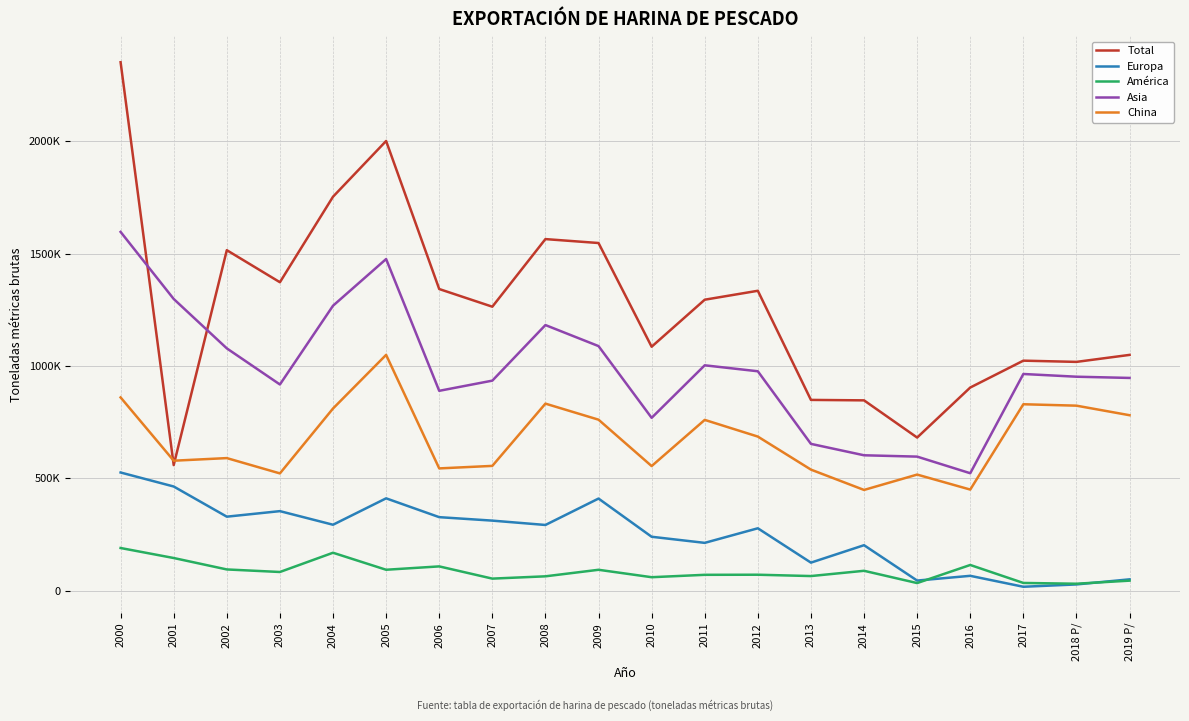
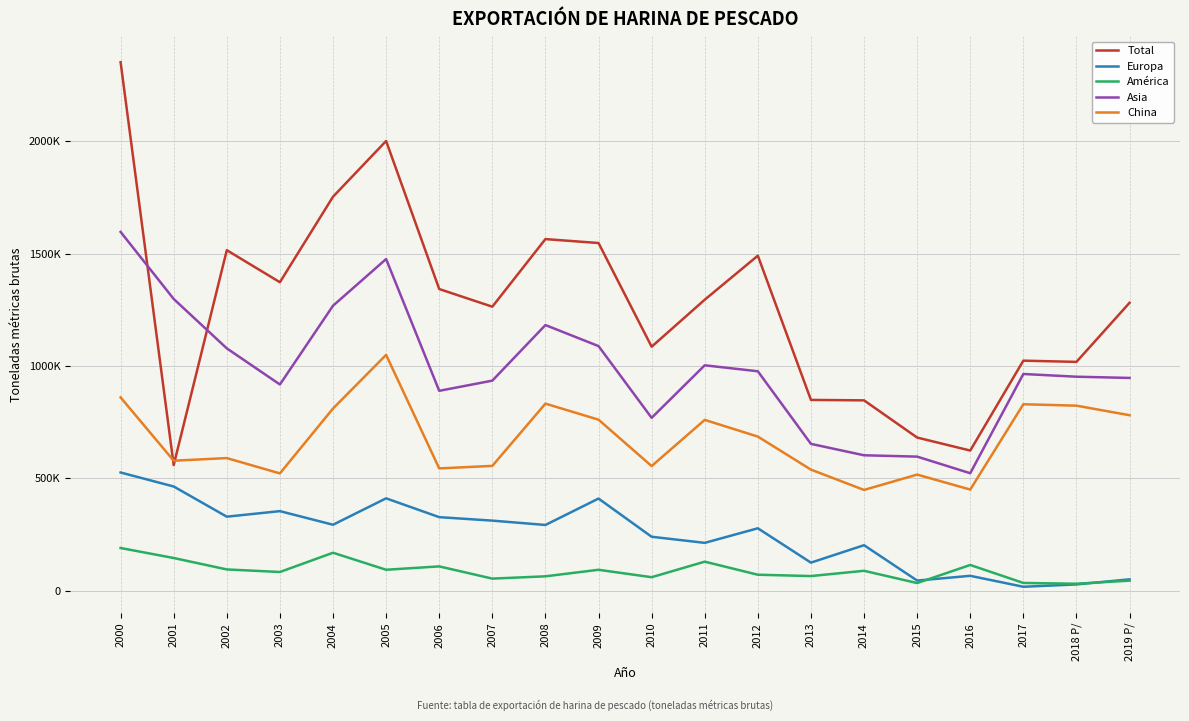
  {
    "Total": {
      "2000": 2350000,
      "2001": 560000,
      "2002": 1520000,
      "2003": 1370000,
      "2004": 1750000,
      "2005": 2000000,
      "2006": 1340000,
      "2007": 1260000,
      "2008": 1560000,
      "2009": 1550000,
      "2010": 1090000,
      "2011": 1290000,
-     "2012": 1330000,
+     "2012": 1490000,
      "2013": 850000,
      "2014": 850000,
      "2015": 680000,
-     "2016": 900000,
+     "2016": 620000,
      "2017": 1020000,
      "2018 P/": 1020000,
-     "2019 P/": 1050000
+     "2019 P/": 1280000
    },
    "Europa": {
      "2000": 530000,
      "2001": 460000,
      "2002": 330000,
      "2003": 350000,
      "2004": 290000,
      "2005": 410000,
      "2006": 330000,
      "2007": 310000,
      "2008": 290000,
      "2009": 410000,
      "2010": 240000,
      "2011": 210000,
      "2012": 280000,
      "2013": 120000,
      "2014": 200000,
      "2016": 70000,
      "2017": 20000
    },
    "América": {
      "2000": 190000,
      "2001": 150000,
      "2002": 90000,
      "2003": 80000,
      "2004": 170000,
      "2005": 90000,
      "2006": 110000,
      "2007": 50000,
      "2008": 60000,
      "2009": 90000,
      "2010": 60000,
-     "2011": 70000,
+     "2011": 130000,
      "2012": 70000,
      "2013": 60000,
      "2014": 90000,
      "2016": 110000,
      "2017": 30000
    },
    "Asia": {
      "2000": 1600000,
      "2001": 1300000,
      "2002": 1080000,
      "2003": 920000,
      "2004": 1270000,
      "2005": 1480000,
      "2006": 890000,
      "2007": 930000,
      "2008": 1180000,
      "2009": 1090000,
      "2010": 770000,
      "2011": 1000000,
      "2012": 980000,
      "2013": 650000,
      "2014": 600000,
      "2015": 600000,
      "2016": 520000,
      "2017": 960000,
      "2018 P/": 950000,
      "2019 P/": 950000
    },
    "China": {
      "2000": 860000,
      "2001": 580000,
      "2002": 590000,
      "2003": 520000,
      "2004": 810000,
      "2005": 1050000,
      "2006": 540000,
      "2007": 560000,
      "2008": 830000,
      "2009": 760000,
      "2010": 550000,
      "2011": 760000,
      "2012": 690000,
      "2013": 540000,
      "2014": 450000,
      "2015": 520000,
      "2016": 450000,
      "2017": 830000,
      "2018 P/": 820000,
      "2019 P/": 780000
    }
  }
